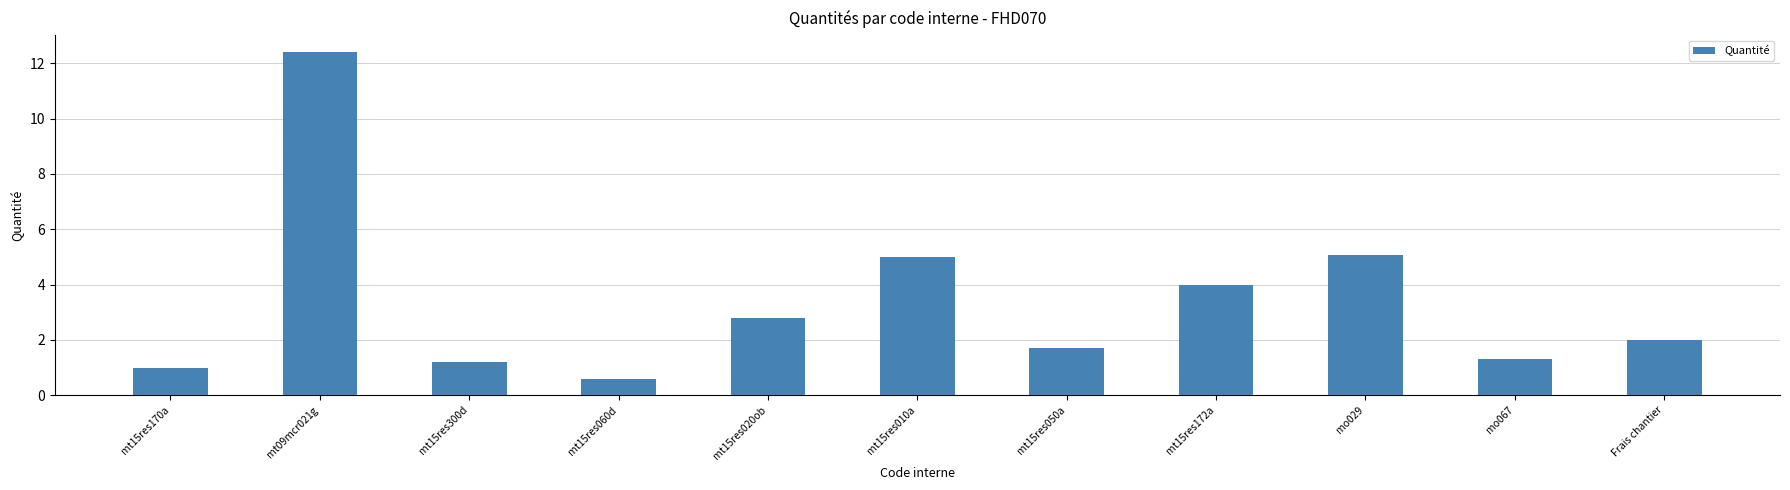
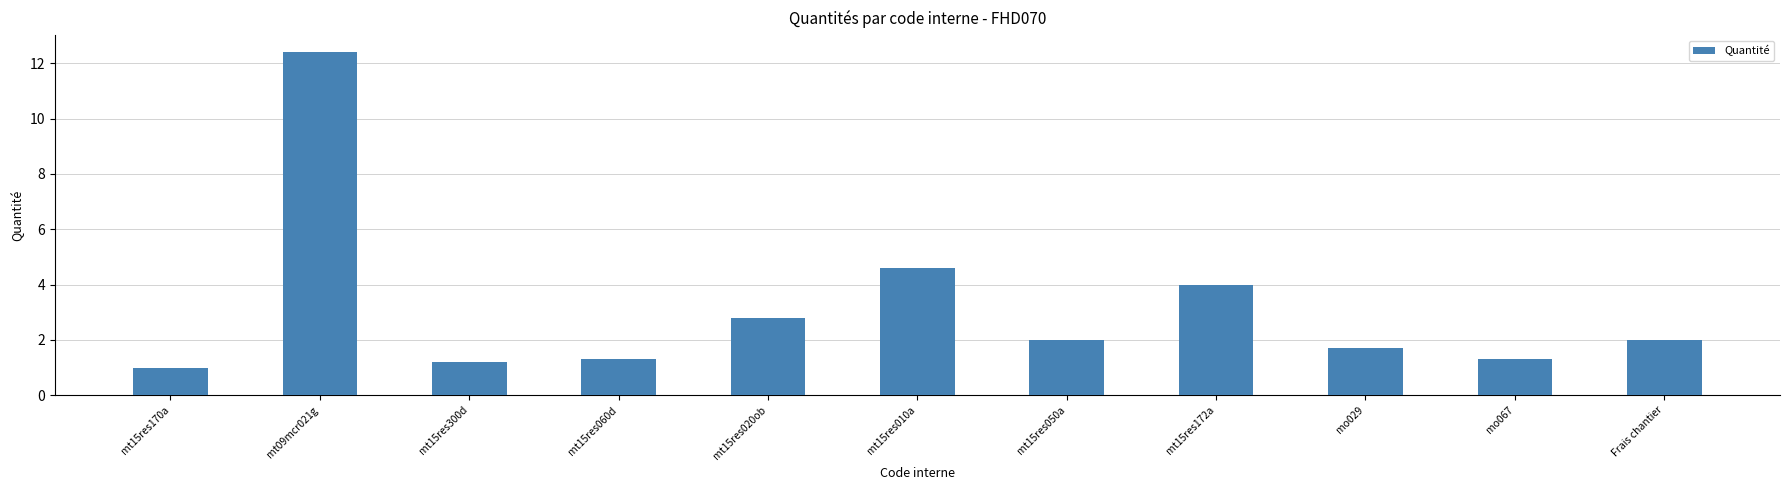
  {
    "mt15res170a": 1.0,
    "mt09mcr021g": 12.4,
    "mt15res300d": 1.2,
-   "mt15res060d": 0.6,
+   "mt15res060d": 1.3,
    "mt15res020ob": 2.8,
-   "mt15res010a": 5.0,
-   "mt15res050a": 1.7,
+   "mt15res010a": 4.6,
+   "mt15res050a": 2.0,
    "mt15res172a": 4.0,
-   "mo029": 5.1,
+   "mo029": 1.7,
    "mo067": 1.3,
    "Frais chantier": 2.0
  }
